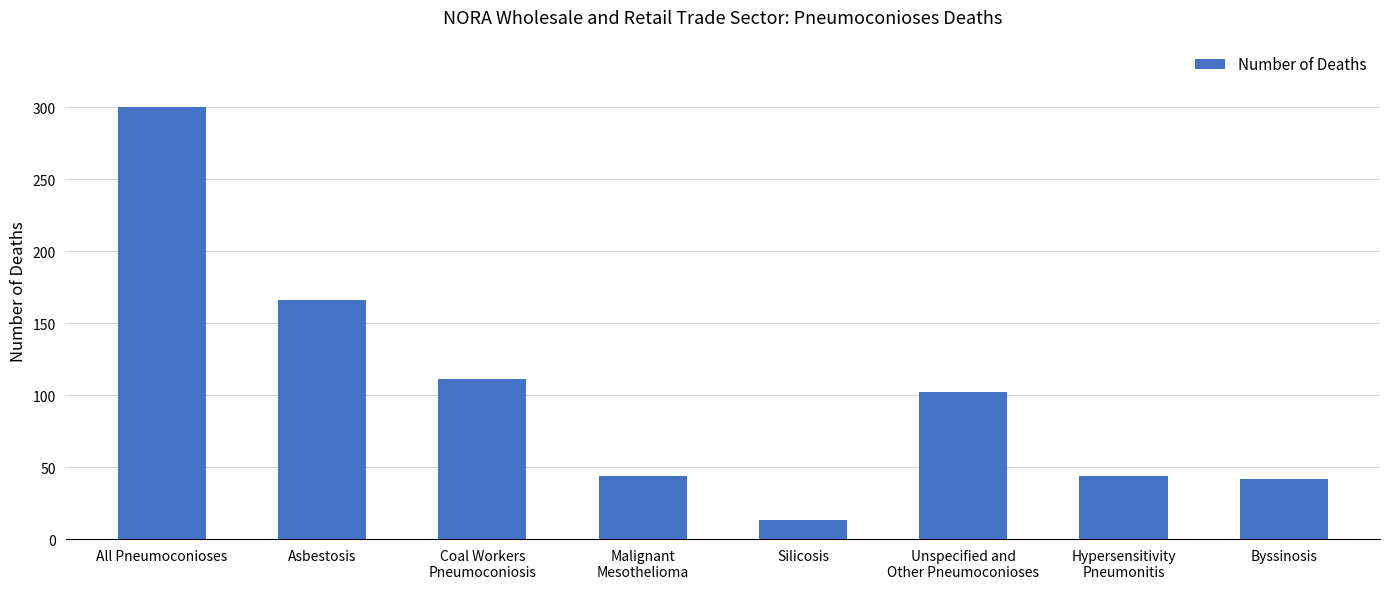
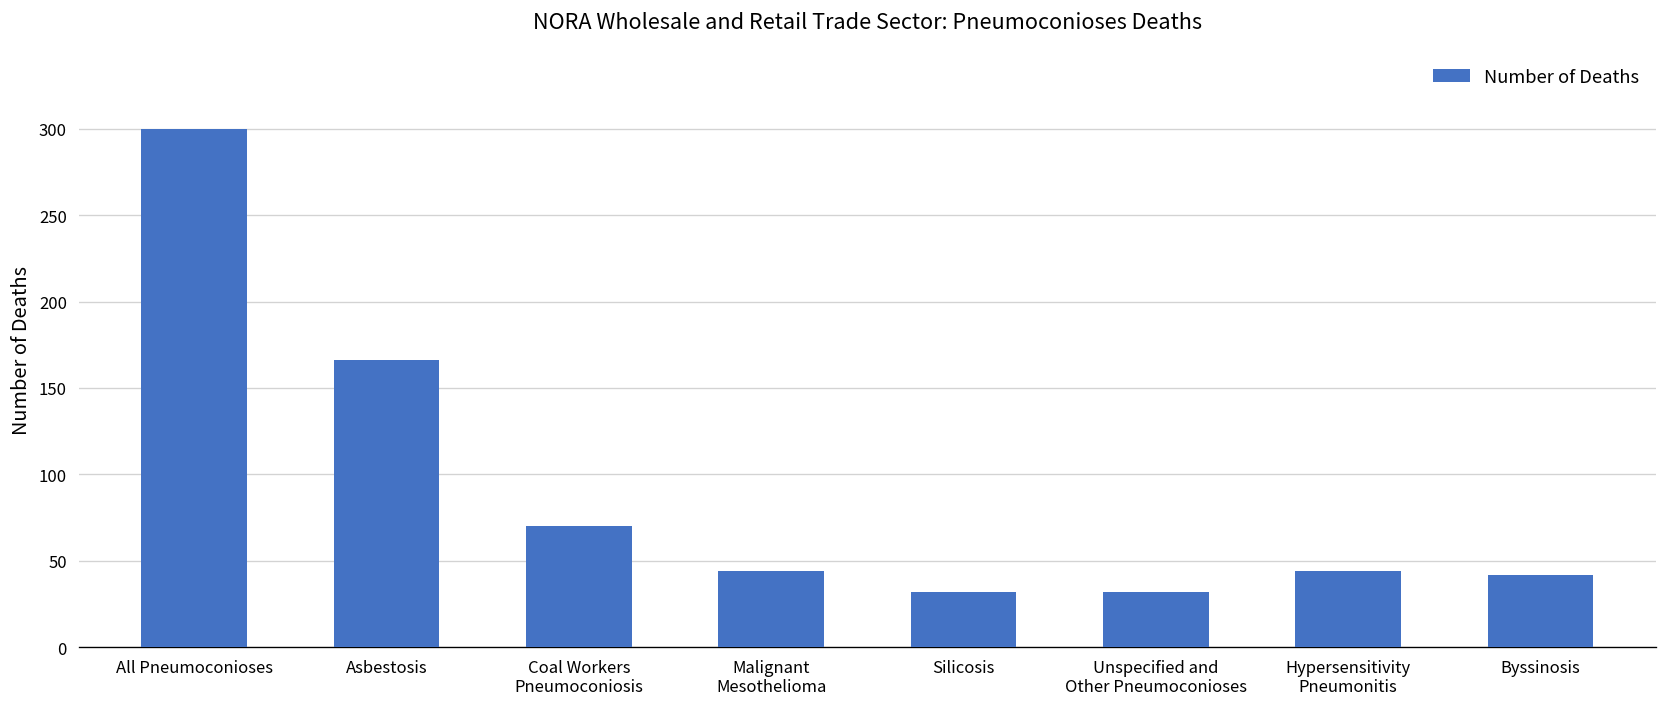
  {
    "All Pneumoconioses": 300,
    "Asbestosis": 166,
-   "Coal Workers Pneumoconiosis": 111,
+   "Coal Workers Pneumoconiosis": 70,
    "Malignant Mesothelioma": 44,
-   "Silicosis": 13,
-   "Unspecified and Other Pneumoconioses": 102,
+   "Silicosis": 32,
+   "Unspecified and Other Pneumoconioses": 32,
    "Hypersensitivity Pneumonitis": 44,
    "Byssinosis": 42
  }
